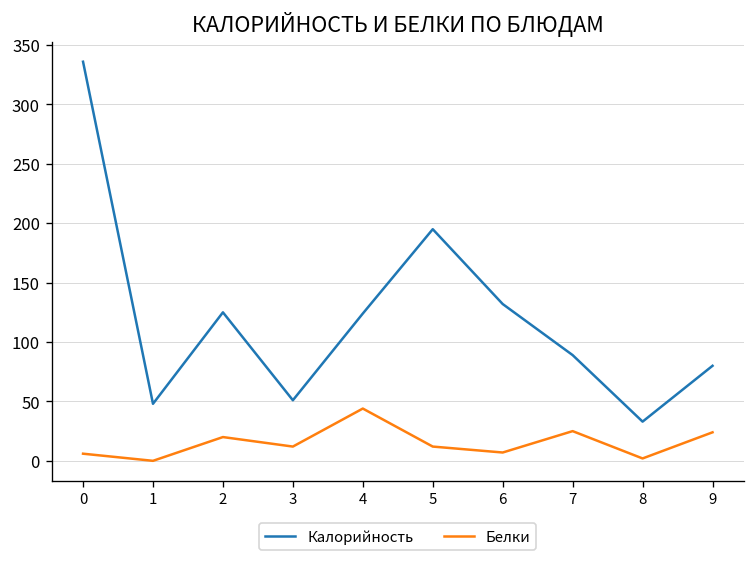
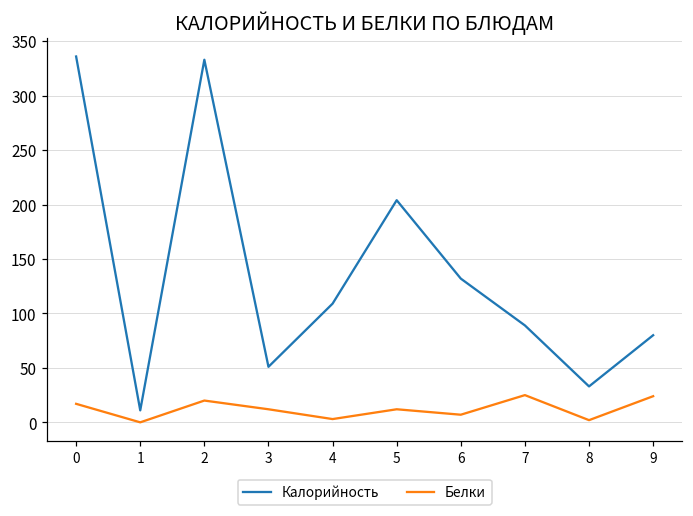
  {
    "Калорийность": {
      "0": 340,
-     "1": 50,
-     "2": 130,
+     "1": 10,
+     "2": 330,
      "3": 50,
-     "4": 120,
-     "5": 195,
+     "4": 110,
+     "5": 204,
      "6": 130,
      "7": 90,
      "8": 30,
      "9": 80
    },
    "Белки": {
-     "0": 10,
+     "0": 20,
      "1": 0,
      "2": 20,
      "3": 10,
-     "4": 40,
+     "4": 0,
      "5": 10,
      "6": 10,
      "7": 30,
      "8": 0,
      "9": 20
    }
  }
